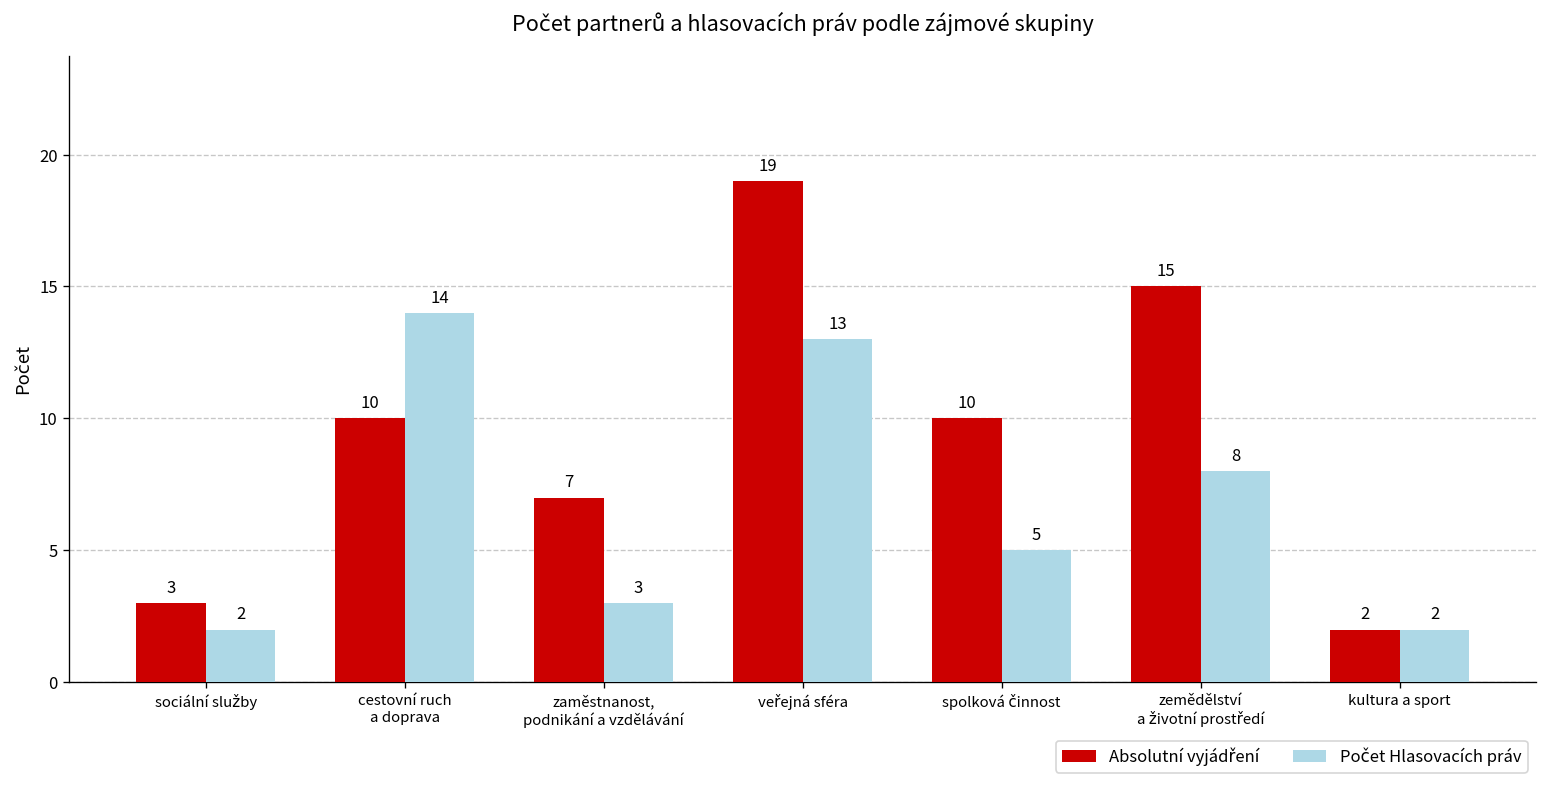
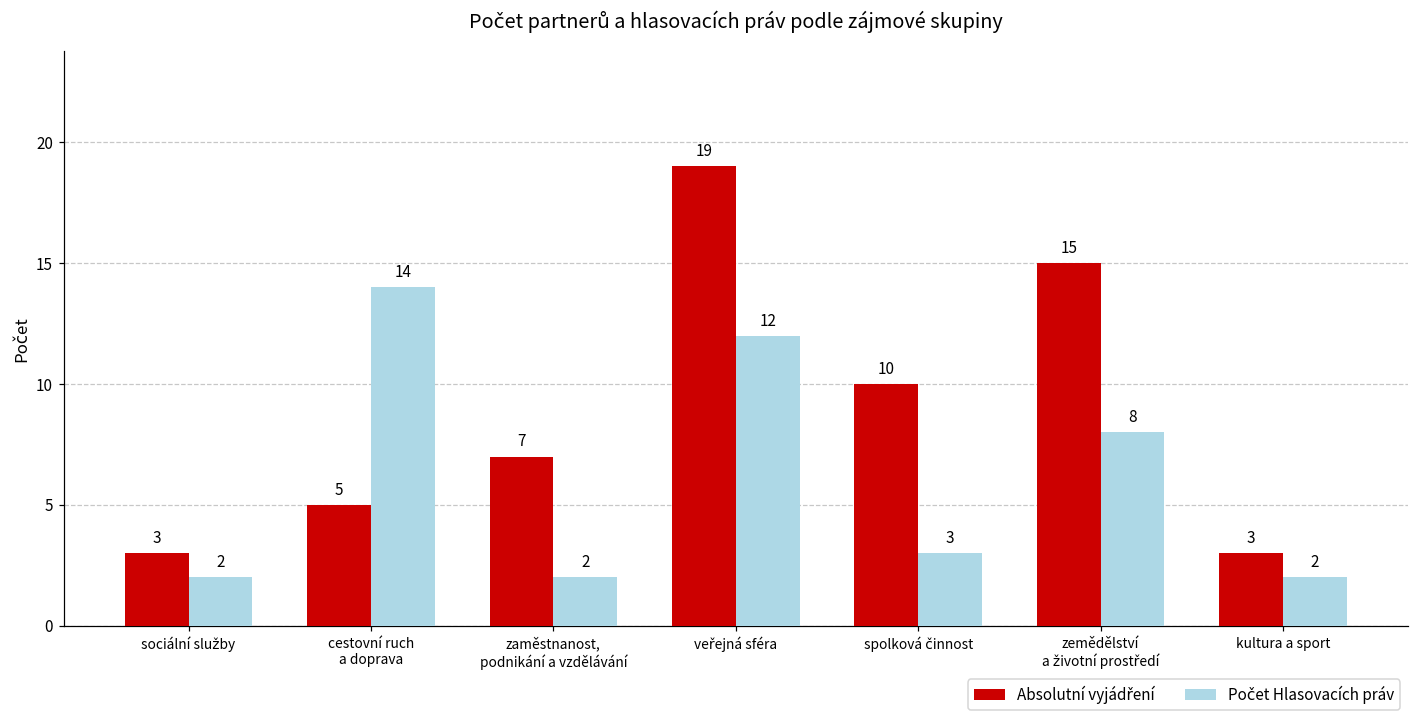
  {
    "Absolutní vyjádření": {
      "sociální služby": 3,
-     "cestovní ruch a doprava": 10,
+     "cestovní ruch a doprava": 5,
      "zaměstnanost, podnikání a vzdělávání": 7,
      "veřejná sféra": 19,
      "spolková činnost": 10,
      "zemědělství a životní prostředí": 15,
-     "kultura a sport": 2
+     "kultura a sport": 3
    },
    "Počet Hlasovacích práv": {
      "sociální služby": 2,
      "cestovní ruch a doprava": 14,
-     "zaměstnanost, podnikání a vzdělávání": 3,
-     "veřejná sféra": 13,
-     "spolková činnost": 5,
+     "zaměstnanost, podnikání a vzdělávání": 2,
+     "veřejná sféra": 12,
+     "spolková činnost": 3,
      "zemědělství a životní prostředí": 8,
      "kultura a sport": 2
    }
  }
